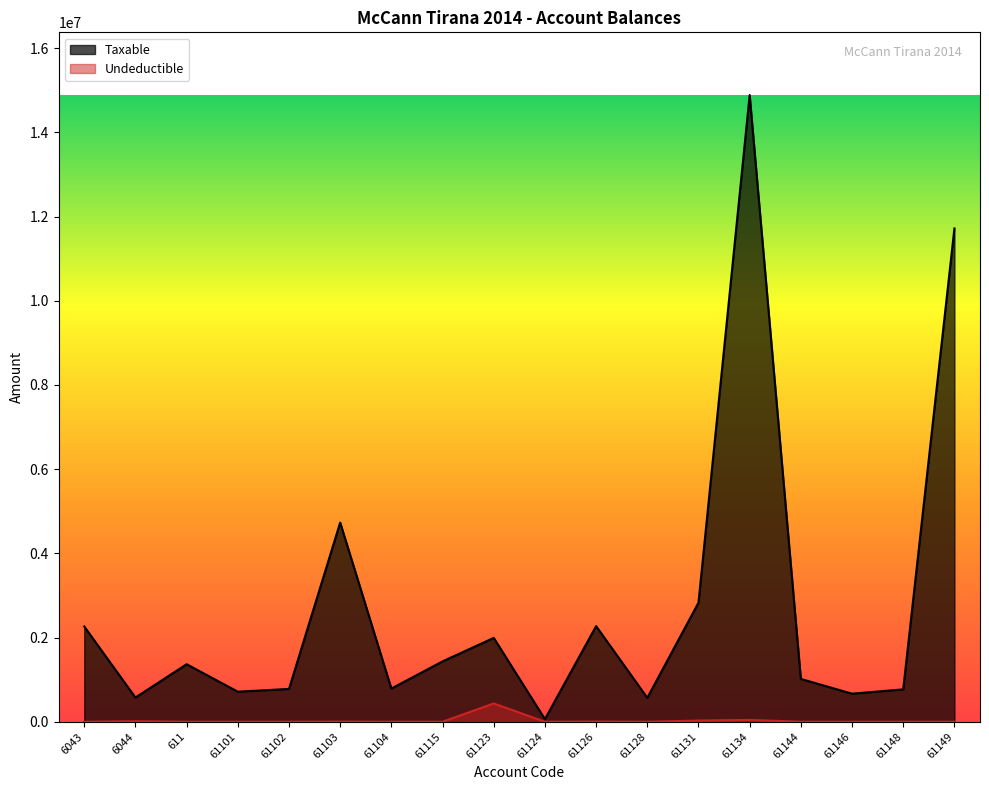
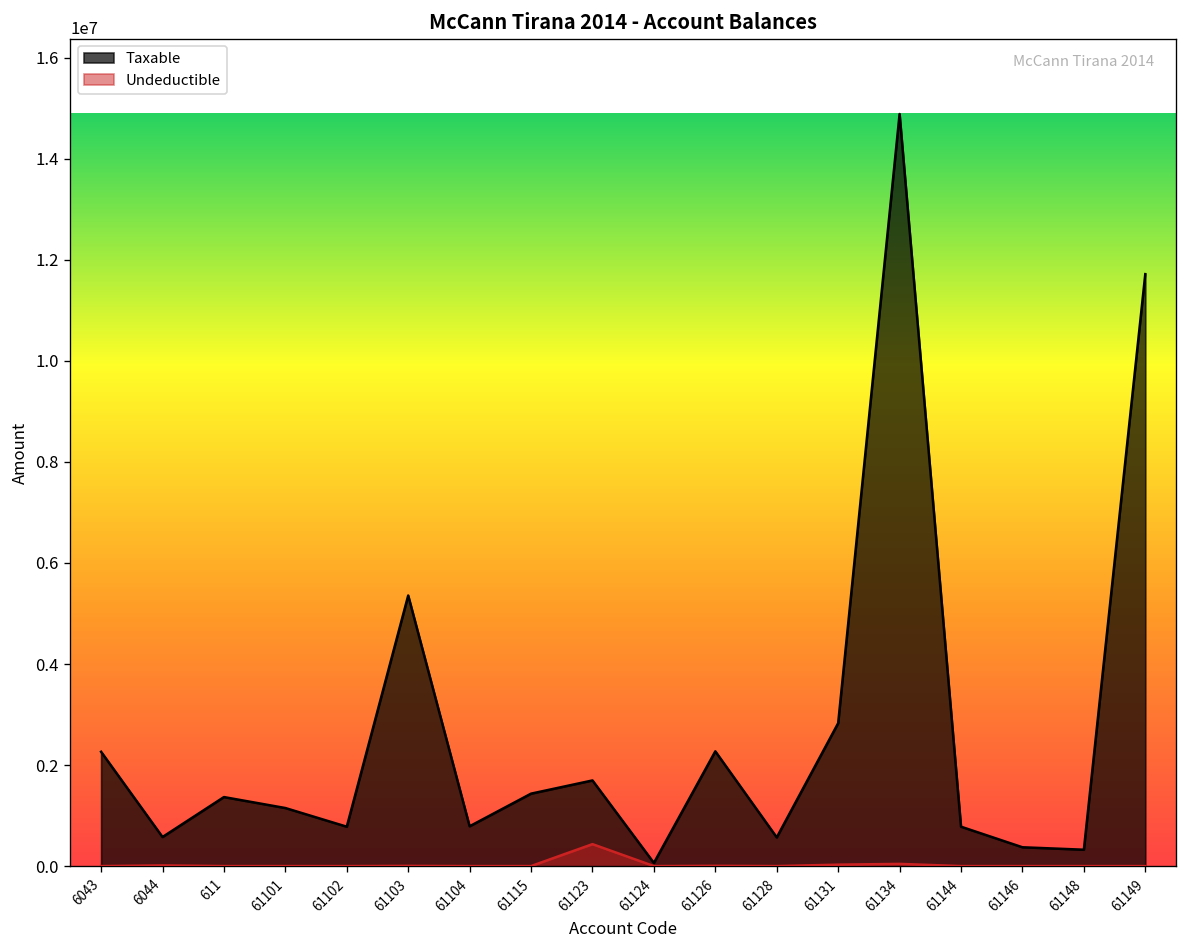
  {
    "Taxable": {
      "6043": 2300000,
      "6044": 600000,
      "611": 1400000,
-     "61101": 700000,
+     "61101": 1100000,
      "61102": 800000,
-     "61103": 4700000,
+     "61103": 5400000,
      "61104": 800000,
      "61115": 1400000,
-     "61123": 2000000,
+     "61123": 1700000,
      "61124": 100000,
      "61126": 2300000,
      "61128": 600000,
      "61131": 2800000,
      "61134": 14900000,
-     "61144": 1000000,
-     "61146": 700000,
-     "61148": 800000,
+     "61144": 800000,
+     "61146": 400000,
+     "61148": 300000,
      "61149": 11700000
    },
    "Undeductible": {
      "6043": 0,
      "6044": 0,
      "611": 0,
      "61101": 0,
      "61102": 0,
      "61103": 0,
      "61104": 0,
      "61115": 0,
      "61123": 400000,
      "61124": 0,
      "61126": 0,
      "61128": 0,
      "61131": 0,
      "61134": 0,
      "61144": 0,
      "61146": 0,
      "61148": 0,
      "61149": 0
    }
  }
